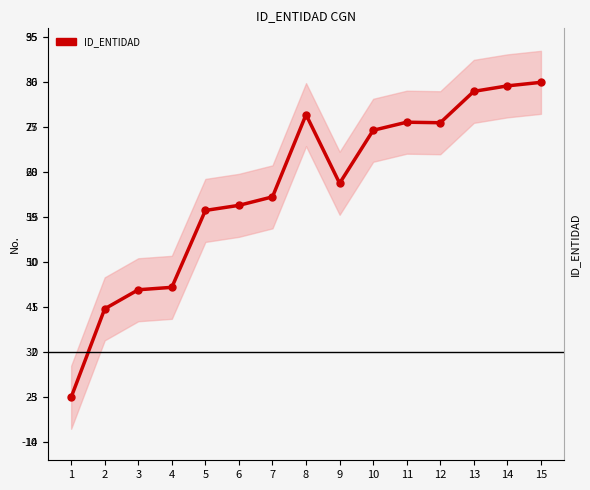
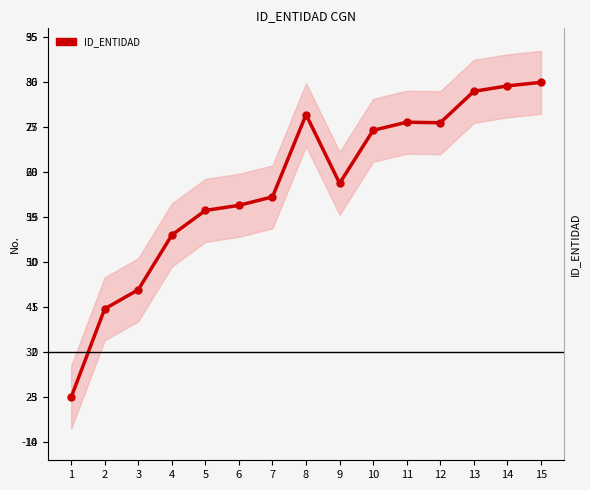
  {
    "ID_ENTIDAD": {
      "1": -5,
      "2": 5,
      "3": 7,
-     "4": 7,
+     "4": 13,
      "5": 16,
      "6": 16,
      "7": 17,
      "8": 26,
      "9": 19,
      "10": 25,
      "11": 26,
      "12": 26,
      "13": 29,
      "14": 30,
      "15": 30
    }
  }
